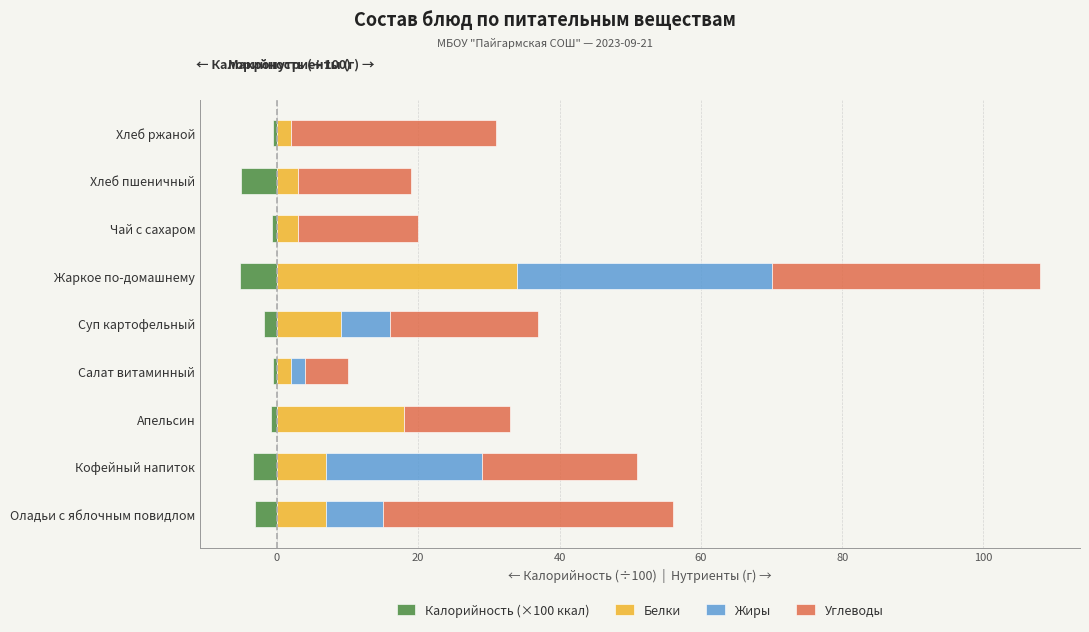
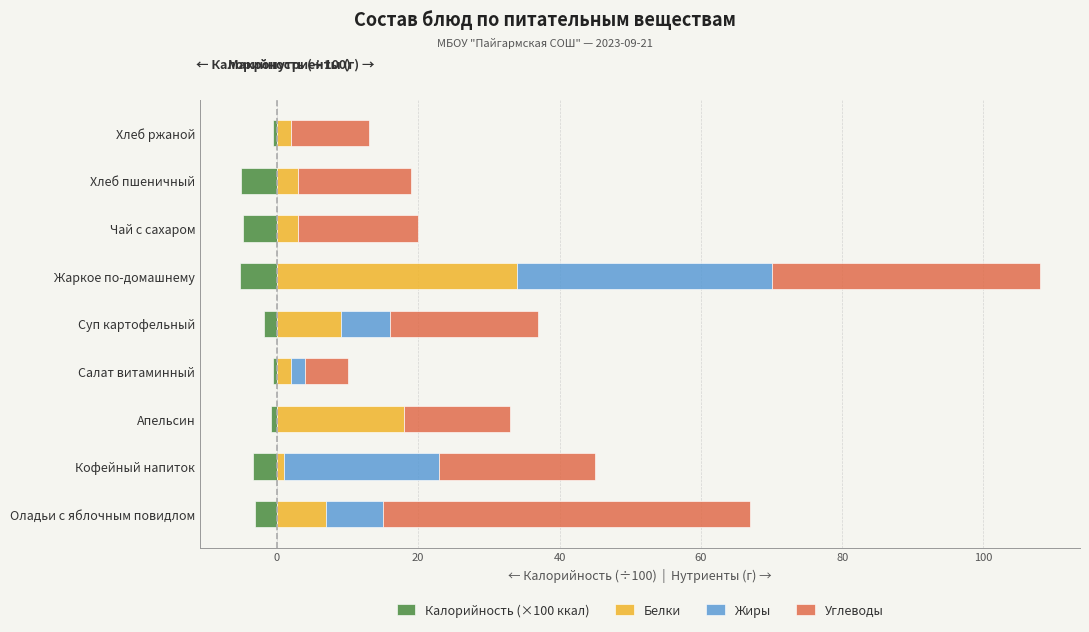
  {
    "Калорийность (×100 ккал)": {
      "Хлеб ржаной": -1,
      "Хлеб пшеничный": -5,
-     "Чай с сахаром": -1,
+     "Чай с сахаром": -5,
      "Жаркое по-домашнему": -5,
      "Суп картофельный": -2,
      "Салат витаминный": -1,
      "Апельсин": -1,
      "Кофейный напиток": -3,
      "Оладьи с яблочным повидлом": -3
    },
    "Белки": {
      "Хлеб ржаной": 2,
      "Хлеб пшеничный": 3,
      "Чай с сахаром": 3,
      "Жаркое по-домашнему": 34,
      "Суп картофельный": 9,
      "Салат витаминный": 2,
      "Апельсин": 18,
-     "Кофейный напиток": 7,
+     "Кофейный напиток": 1,
      "Оладьи с яблочным повидлом": 7
    },
    "Жиры": {
      "Хлеб ржаной": 0,
      "Хлеб пшеничный": 0,
      "Чай с сахаром": 0,
      "Жаркое по-домашнему": 36,
      "Суп картофельный": 7,
      "Салат витаминный": 2,
      "Апельсин": 0,
      "Кофейный напиток": 22,
      "Оладьи с яблочным повидлом": 8
    },
    "Углеводы": {
-     "Хлеб ржаной": 29,
+     "Хлеб ржаной": 11,
      "Хлеб пшеничный": 16,
      "Чай с сахаром": 17,
      "Жаркое по-домашнему": 38,
      "Суп картофельный": 21,
      "Салат витаминный": 6,
      "Апельсин": 15,
      "Кофейный напиток": 22,
-     "Оладьи с яблочным повидлом": 41
+     "Оладьи с яблочным повидлом": 52
    }
  }
